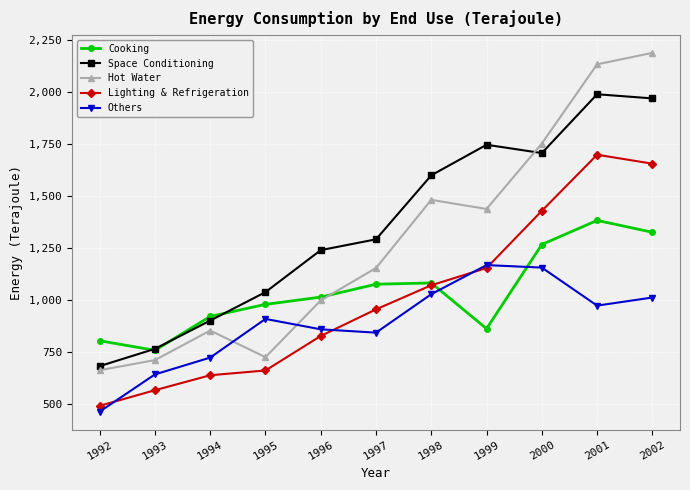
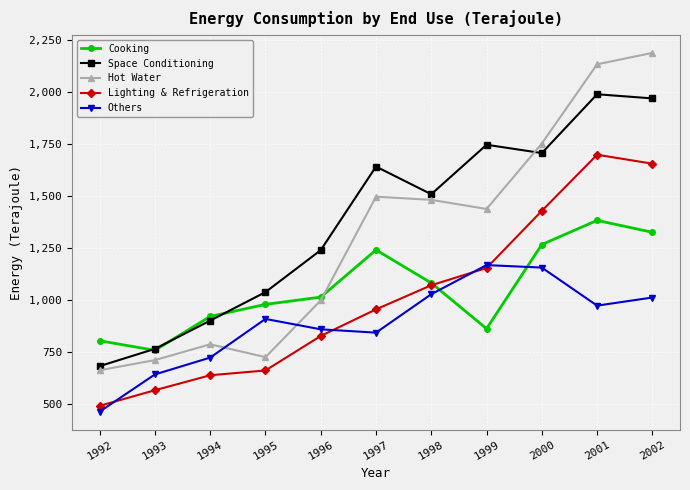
  {
    "Cooking": {
      "1992": "810",
      "1994": "920",
      "1995": "980",
      "1996": "1,020",
-     "1997": "1,080",
+     "1997": "1,240",
      "1999": "860",
      "2000": "1,270",
      "2001": "1,380",
      "2002": "1,330"
    },
    "Space Conditioning": {
      "1992": "680",
      "1994": "900",
      "1995": "1,040",
      "1996": "1,240",
-     "1997": "1,290",
-     "1998": "1,600",
+     "1997": "1,640",
+     "1998": "1,510",
      "1999": "1,750",
      "2000": "1,710",
      "2001": "1,990",
      "2002": "1,970"
    },
    "Hot Water": {
      "1992": "660",
      "1993": "710",
-     "1994": "850",
+     "1994": "790",
      "1995": "730",
      "1996": "1,000",
-     "1997": "1,160",
+     "1997": "1,500",
      "1998": "1,480",
      "1999": "1,440",
      "2000": "1,750",
      "2001": "2,140",
      "2002": "2,190"
    },
    "Lighting & Refrigeration": {
      "1992": "490",
      "1993": "570",
      "1994": "640",
      "1995": "660",
      "1996": "830",
      "1997": "960",
      "1999": "1,160",
      "2000": "1,430",
      "2001": "1,700",
      "2002": "1,660"
    },
    "Others": {
      "1992": "460",
      "1993": "640",
      "1994": "720",
      "1995": "910",
      "1996": "860",
      "1997": "840",
      "1998": "1,030",
      "1999": "1,170",
      "2000": "1,160",
      "2001": "970",
      "2002": "1,010"
    }
  }
